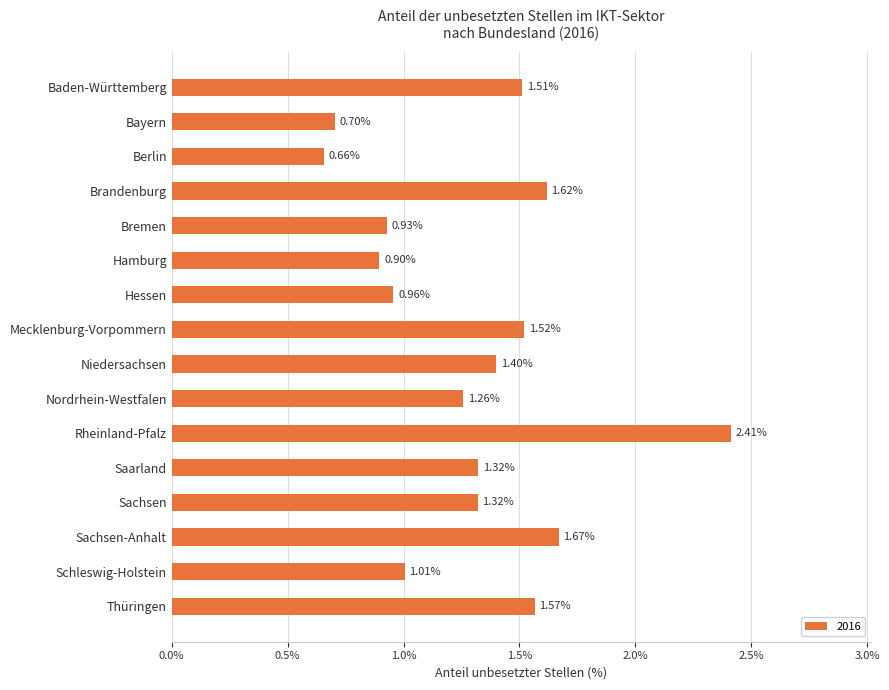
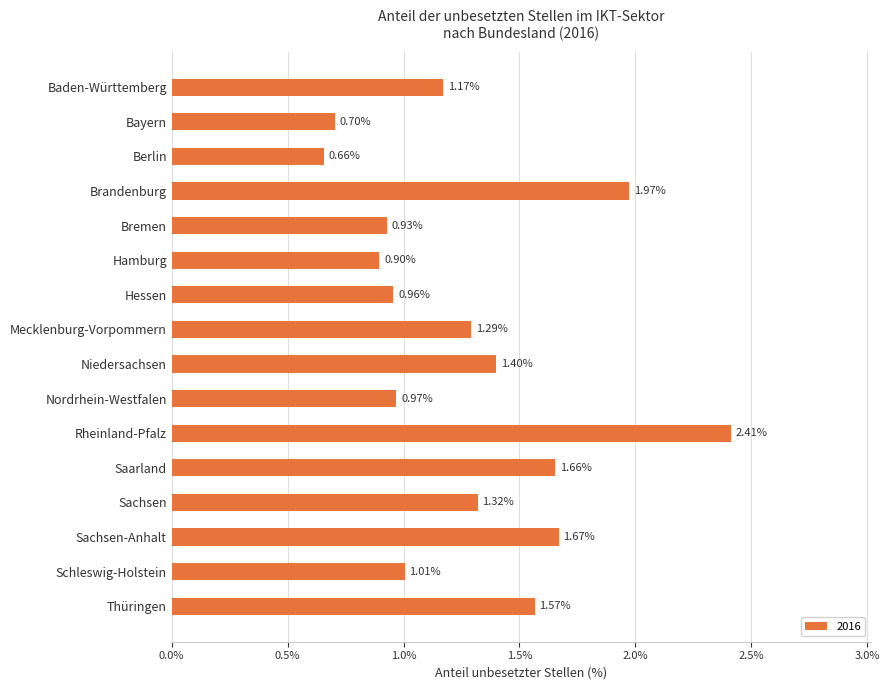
  {
-   "Baden-Württemberg": "1.51%",
+   "Baden-Württemberg": "1.17%",
    "Bayern": "0.70%",
    "Berlin": "0.66%",
-   "Brandenburg": "1.62%",
+   "Brandenburg": "1.97%",
    "Bremen": "0.93%",
    "Hamburg": "0.90%",
    "Hessen": "0.96%",
-   "Mecklenburg-Vorpommern": "1.52%",
+   "Mecklenburg-Vorpommern": "1.29%",
    "Niedersachsen": "1.40%",
-   "Nordrhein-Westfalen": "1.26%",
+   "Nordrhein-Westfalen": "0.97%",
    "Rheinland-Pfalz": "2.41%",
-   "Saarland": "1.32%",
+   "Saarland": "1.66%",
    "Sachsen": "1.32%",
    "Sachsen-Anhalt": "1.67%",
    "Schleswig-Holstein": "1.01%",
    "Thüringen": "1.57%"
  }
